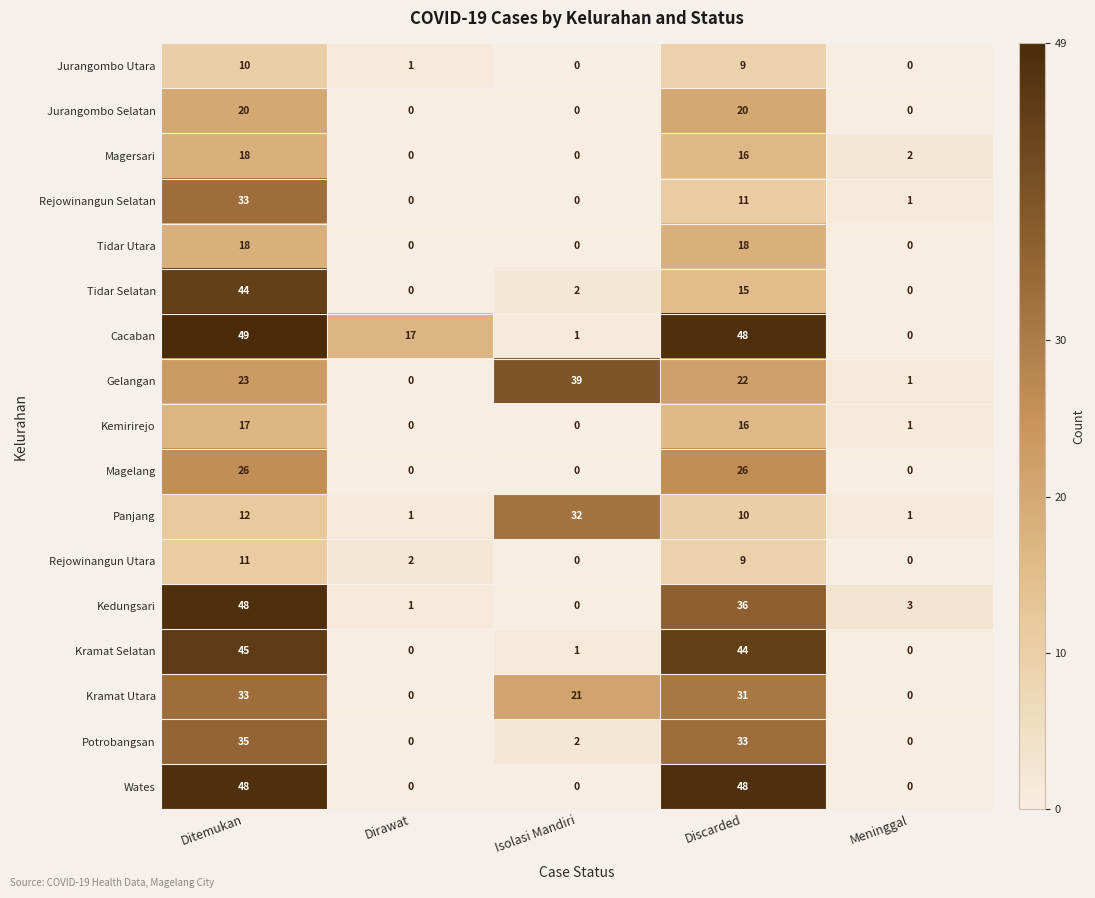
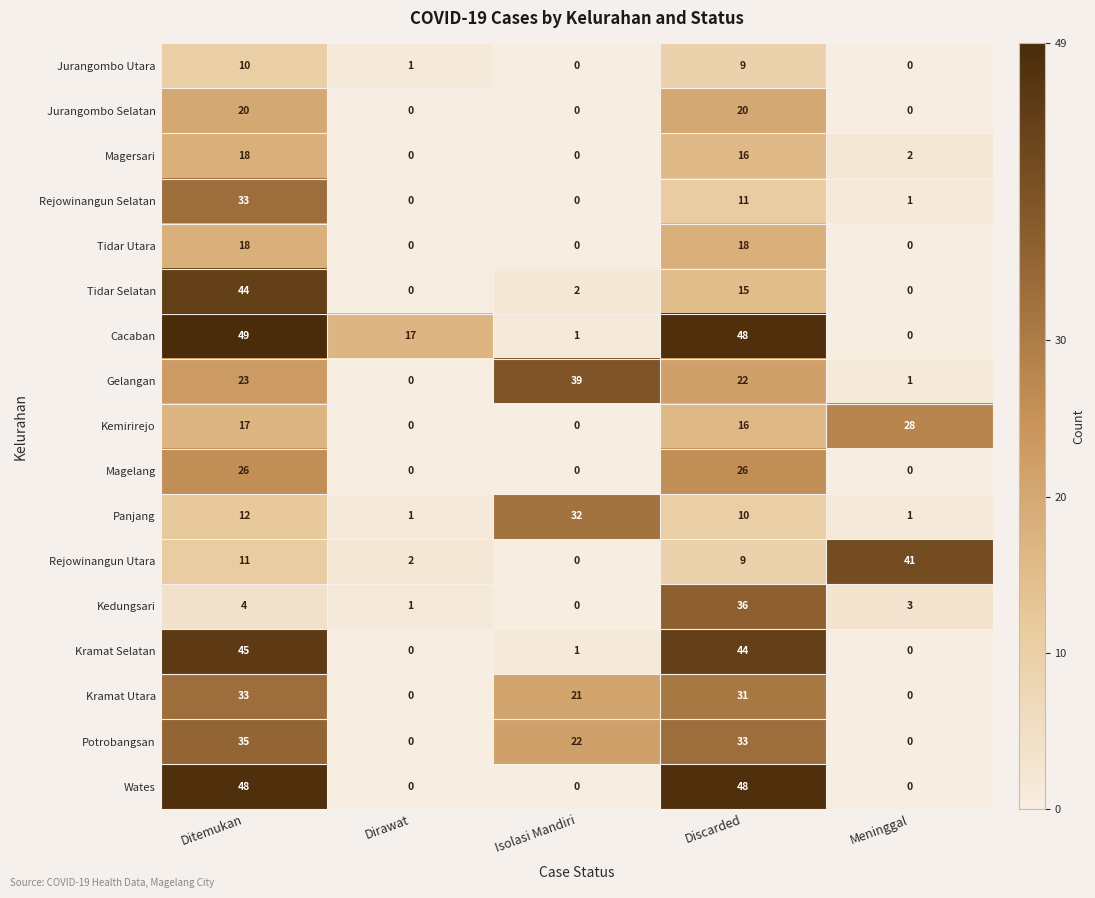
  {
    "Jurangombo Utara": {
      "Ditemukan": 10,
      "Dirawat": 1,
      "Isolasi Mandiri": 0,
      "Discarded": 9,
      "Meninggal": 0
    },
    "Jurangombo Selatan": {
      "Ditemukan": 20,
      "Dirawat": 0,
      "Isolasi Mandiri": 0,
      "Discarded": 20,
      "Meninggal": 0
    },
    "Magersari": {
      "Ditemukan": 18,
      "Dirawat": 0,
      "Isolasi Mandiri": 0,
      "Discarded": 16,
      "Meninggal": 2
    },
    "Rejowinangun Selatan": {
      "Ditemukan": 33,
      "Dirawat": 0,
      "Isolasi Mandiri": 0,
      "Discarded": 11,
      "Meninggal": 1
    },
    "Tidar Utara": {
      "Ditemukan": 18,
      "Dirawat": 0,
      "Isolasi Mandiri": 0,
      "Discarded": 18,
      "Meninggal": 0
    },
    "Tidar Selatan": {
      "Ditemukan": 44,
      "Dirawat": 0,
      "Isolasi Mandiri": 2,
      "Discarded": 15,
      "Meninggal": 0
    },
    "Cacaban": {
      "Ditemukan": 49,
      "Dirawat": 17,
      "Isolasi Mandiri": 1,
      "Discarded": 48,
      "Meninggal": 0
    },
    "Gelangan": {
      "Ditemukan": 23,
      "Dirawat": 0,
      "Isolasi Mandiri": 39,
      "Discarded": 22,
      "Meninggal": 1
    },
    "Kemirirejo": {
      "Ditemukan": 17,
      "Dirawat": 0,
      "Isolasi Mandiri": 0,
      "Discarded": 16,
-     "Meninggal": 1
+     "Meninggal": 28
    },
    "Magelang": {
      "Ditemukan": 26,
      "Dirawat": 0,
      "Isolasi Mandiri": 0,
      "Discarded": 26,
      "Meninggal": 0
    },
    "Panjang": {
      "Ditemukan": 12,
      "Dirawat": 1,
      "Isolasi Mandiri": 32,
      "Discarded": 10,
      "Meninggal": 1
    },
    "Rejowinangun Utara": {
      "Ditemukan": 11,
      "Dirawat": 2,
      "Isolasi Mandiri": 0,
      "Discarded": 9,
-     "Meninggal": 0
+     "Meninggal": 41
    },
    "Kedungsari": {
-     "Ditemukan": 48,
+     "Ditemukan": 4,
      "Dirawat": 1,
      "Isolasi Mandiri": 0,
      "Discarded": 36,
      "Meninggal": 3
    },
    "Kramat Selatan": {
      "Ditemukan": 45,
      "Dirawat": 0,
      "Isolasi Mandiri": 1,
      "Discarded": 44,
      "Meninggal": 0
    },
    "Kramat Utara": {
      "Ditemukan": 33,
      "Dirawat": 0,
      "Isolasi Mandiri": 21,
      "Discarded": 31,
      "Meninggal": 0
    },
    "Potrobangsan": {
      "Ditemukan": 35,
      "Dirawat": 0,
-     "Isolasi Mandiri": 2,
+     "Isolasi Mandiri": 22,
      "Discarded": 33,
      "Meninggal": 0
    },
    "Wates": {
      "Ditemukan": 48,
      "Dirawat": 0,
      "Isolasi Mandiri": 0,
      "Discarded": 48,
      "Meninggal": 0
    }
  }
